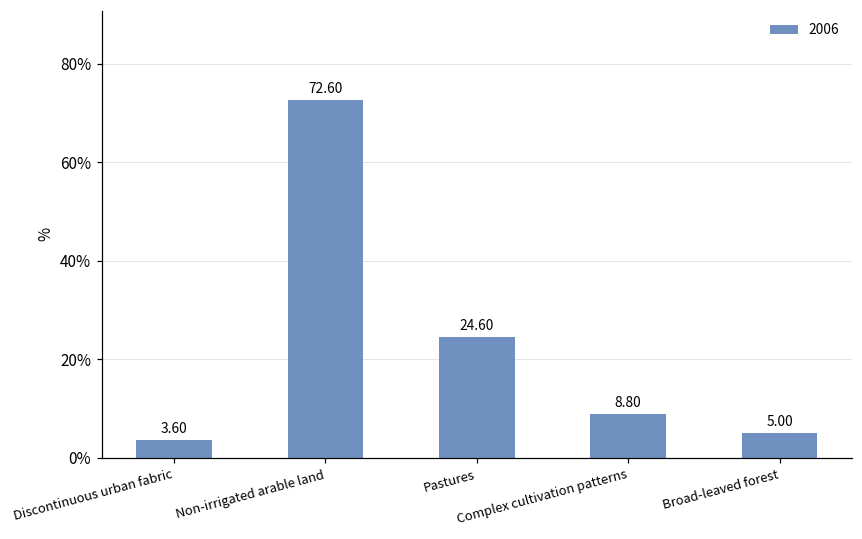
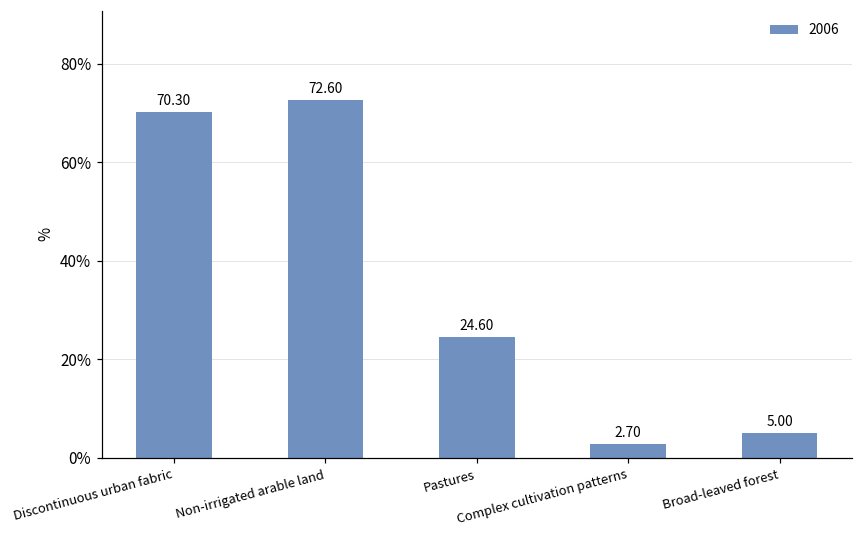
  {
-   "Discontinuous urban fabric": 3.60,
+   "Discontinuous urban fabric": 70.30,
    "Non-irrigated arable land": 72.60,
    "Pastures": 24.60,
-   "Complex cultivation patterns": 8.80,
+   "Complex cultivation patterns": 2.70,
    "Broad-leaved forest": 5.00
  }
